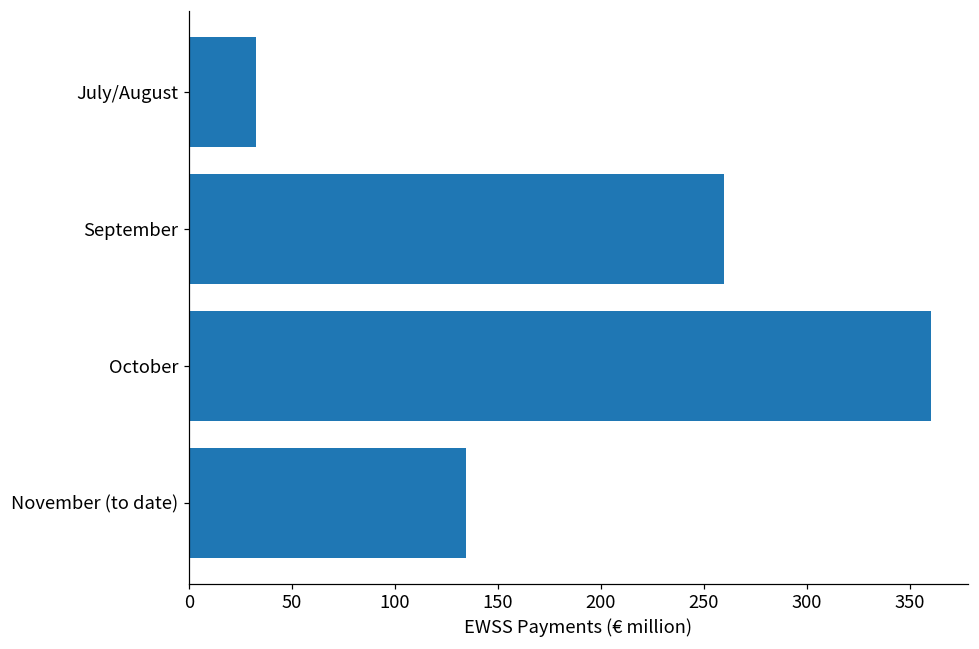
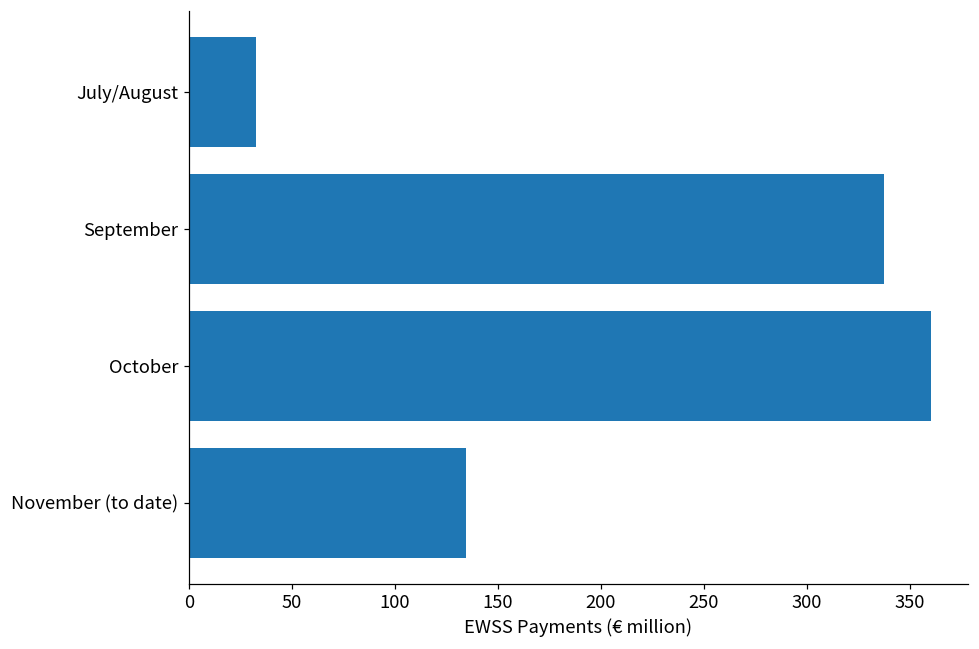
  {
    "July/August": 33,
-   "September": 260,
+   "September": 338,
    "October": 360,
    "November (to date)": 135
  }
